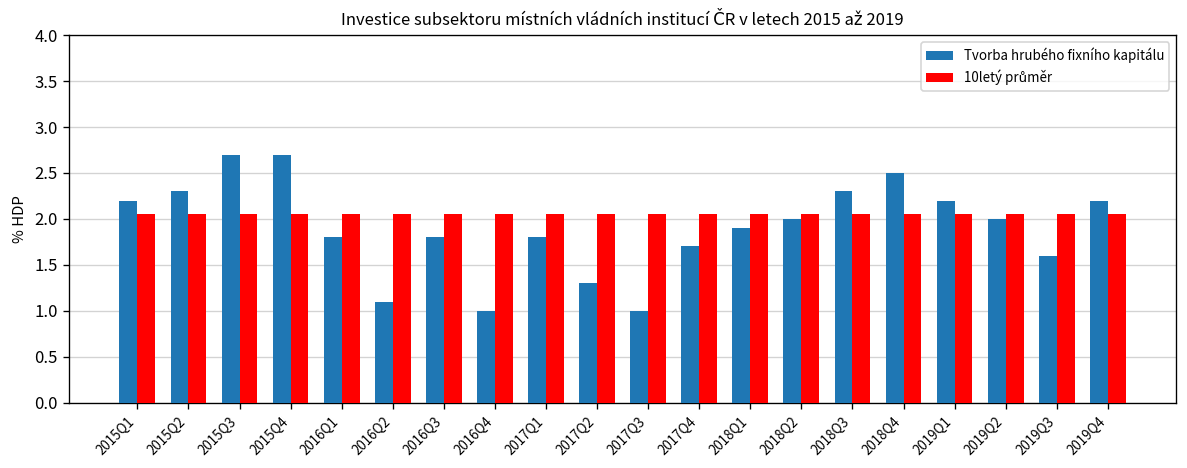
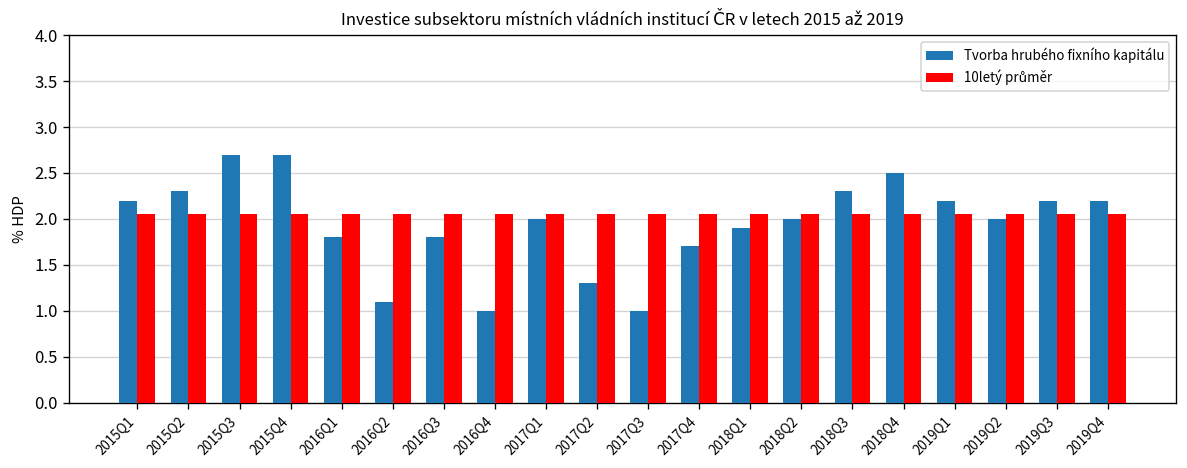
  {
    "Tvorba hrubého fixního kapitálu": {
      "2015Q1": 2.2,
      "2015Q2": 2.3,
      "2015Q3": 2.7,
      "2015Q4": 2.7,
      "2016Q1": 1.8,
      "2016Q2": 1.1,
      "2016Q3": 1.8,
      "2016Q4": 1.0,
-     "2017Q1": 1.8,
+     "2017Q1": 2.0,
      "2017Q2": 1.3,
      "2017Q3": 1.0,
      "2017Q4": 1.7,
      "2018Q1": 1.9,
      "2018Q2": 2.0,
      "2018Q3": 2.3,
      "2018Q4": 2.5,
      "2019Q1": 2.2,
      "2019Q2": 2.0,
-     "2019Q3": 1.6,
+     "2019Q3": 2.2,
      "2019Q4": 2.2
    },
    "10letý průměr": {
      "2015Q1": 2.1,
      "2015Q2": 2.1,
      "2015Q3": 2.1,
      "2015Q4": 2.1,
      "2016Q1": 2.1,
      "2016Q2": 2.1,
      "2016Q3": 2.1,
      "2016Q4": 2.1,
      "2017Q1": 2.1,
      "2017Q2": 2.1,
      "2017Q3": 2.1,
      "2017Q4": 2.1,
      "2018Q1": 2.1,
      "2018Q2": 2.1,
      "2018Q3": 2.1,
      "2018Q4": 2.1,
      "2019Q1": 2.1,
      "2019Q2": 2.1,
      "2019Q3": 2.1,
      "2019Q4": 2.1
    }
  }
